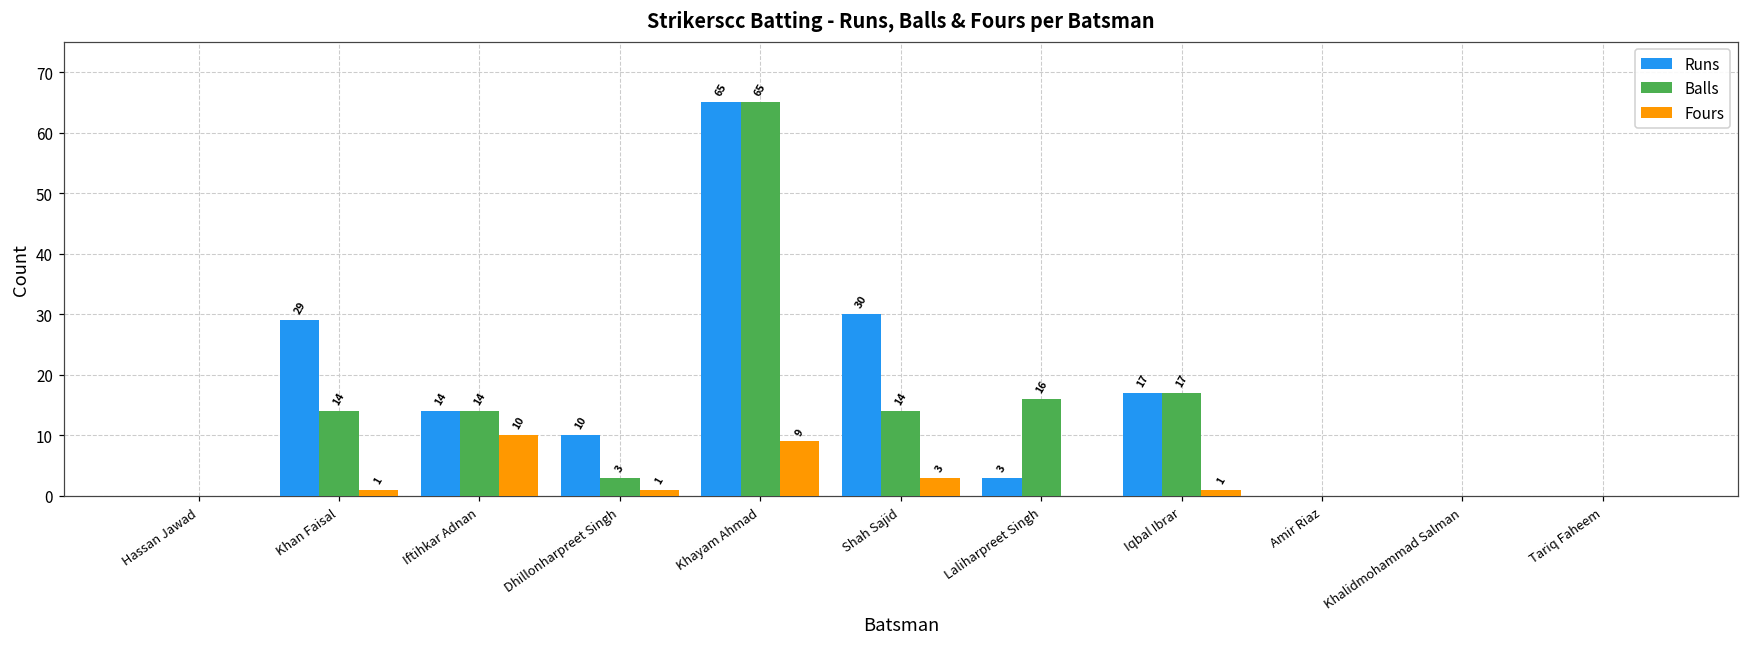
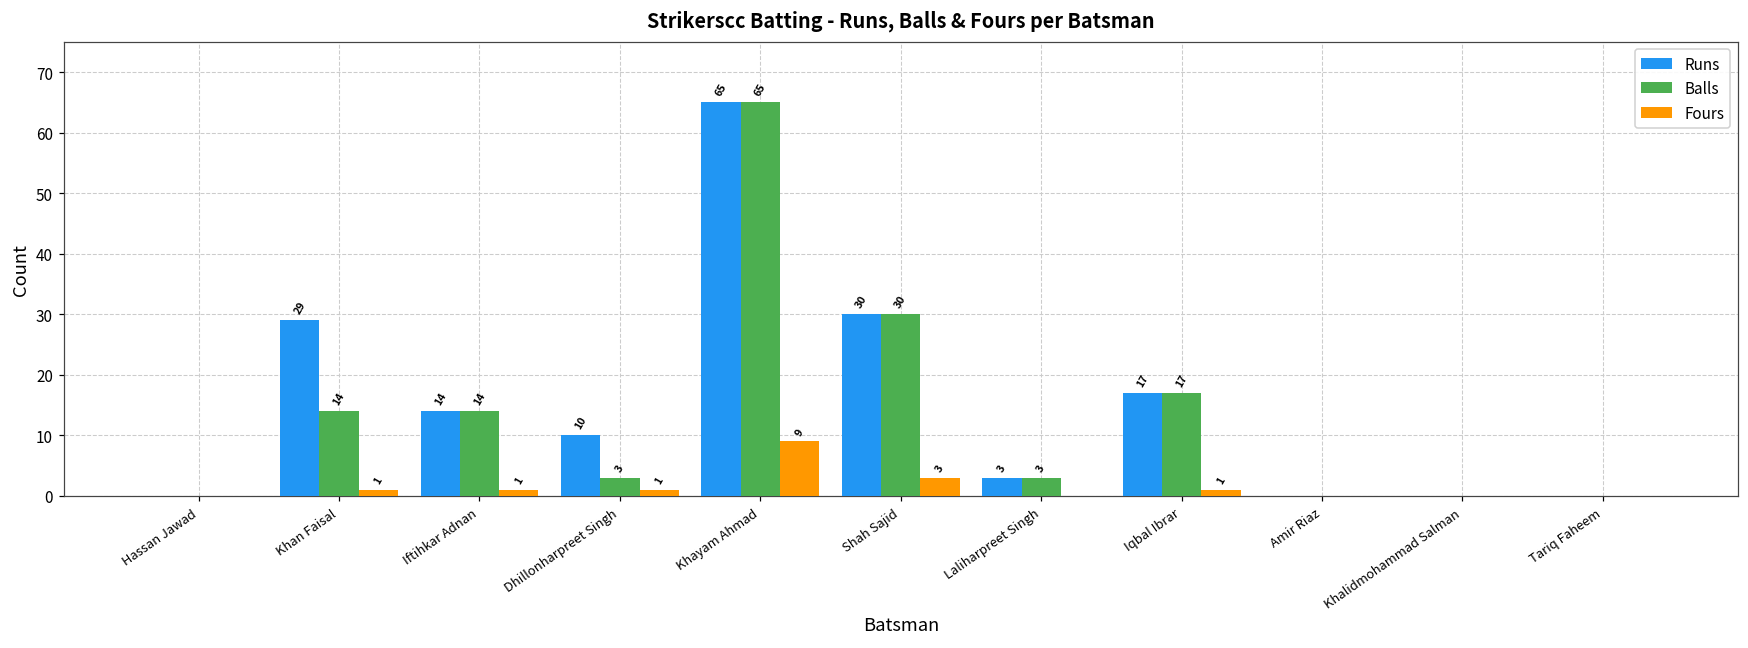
  {
    "Runs": {
      "Khan Faisal": 29,
      "Iftihkar Adnan": 14,
      "Dhillonharpreet Singh": 10,
      "Khayam Ahmad": 65,
      "Shah Sajid": 30,
      "Laliharpreet Singh": 3,
      "Iqbal Ibrar": 17
    },
    "Balls": {
      "Khan Faisal": 14,
      "Iftihkar Adnan": 14,
      "Dhillonharpreet Singh": 3,
      "Khayam Ahmad": 65,
-     "Shah Sajid": 14,
-     "Laliharpreet Singh": 16,
+     "Shah Sajid": 30,
+     "Laliharpreet Singh": 3,
      "Iqbal Ibrar": 17
    },
    "Fours": {
      "Khan Faisal": 1,
-     "Iftihkar Adnan": 10,
+     "Iftihkar Adnan": 1,
      "Dhillonharpreet Singh": 1,
      "Khayam Ahmad": 9,
      "Shah Sajid": 3,
      "Iqbal Ibrar": 1
    }
  }
